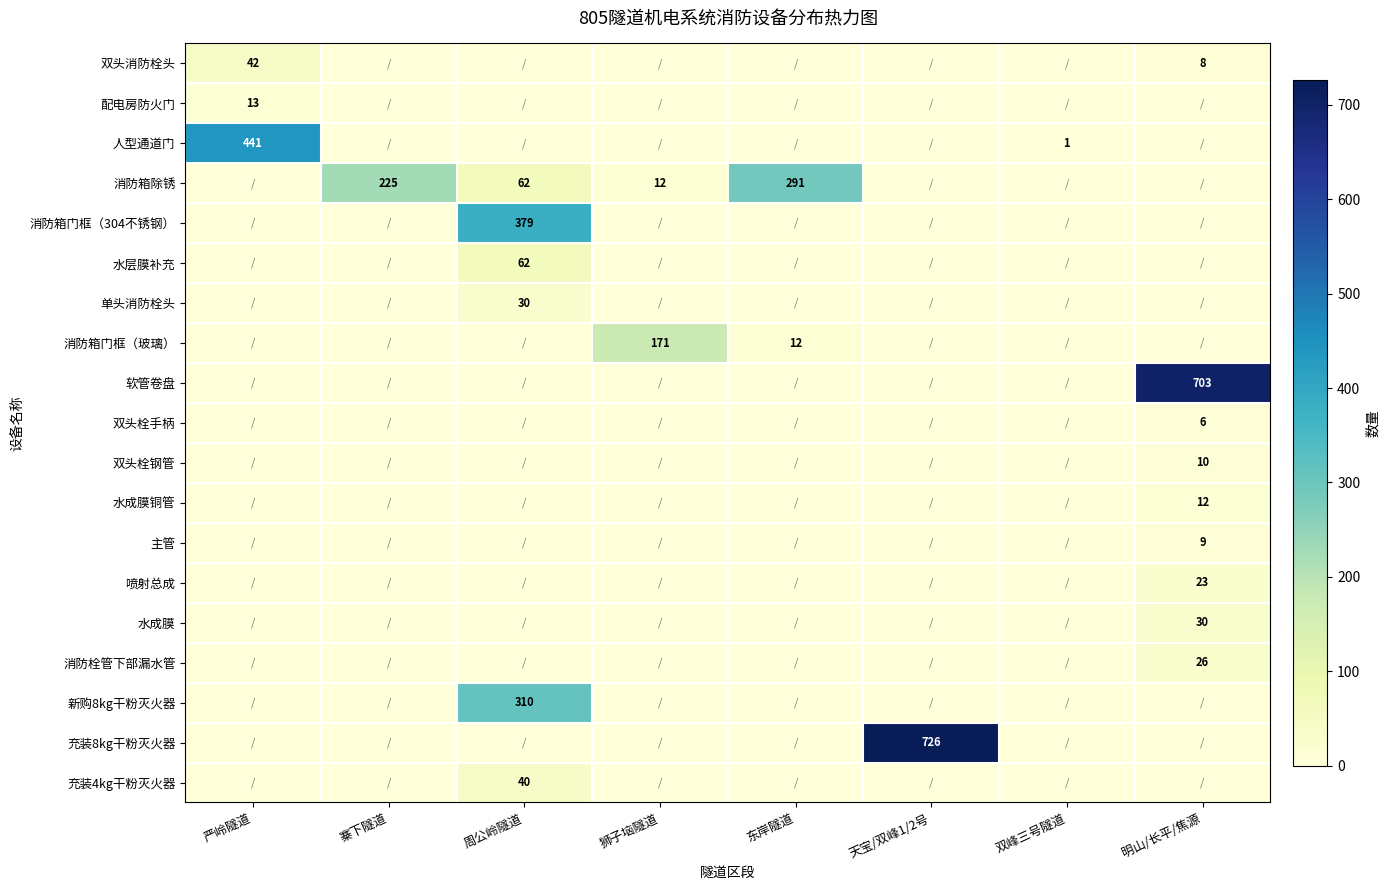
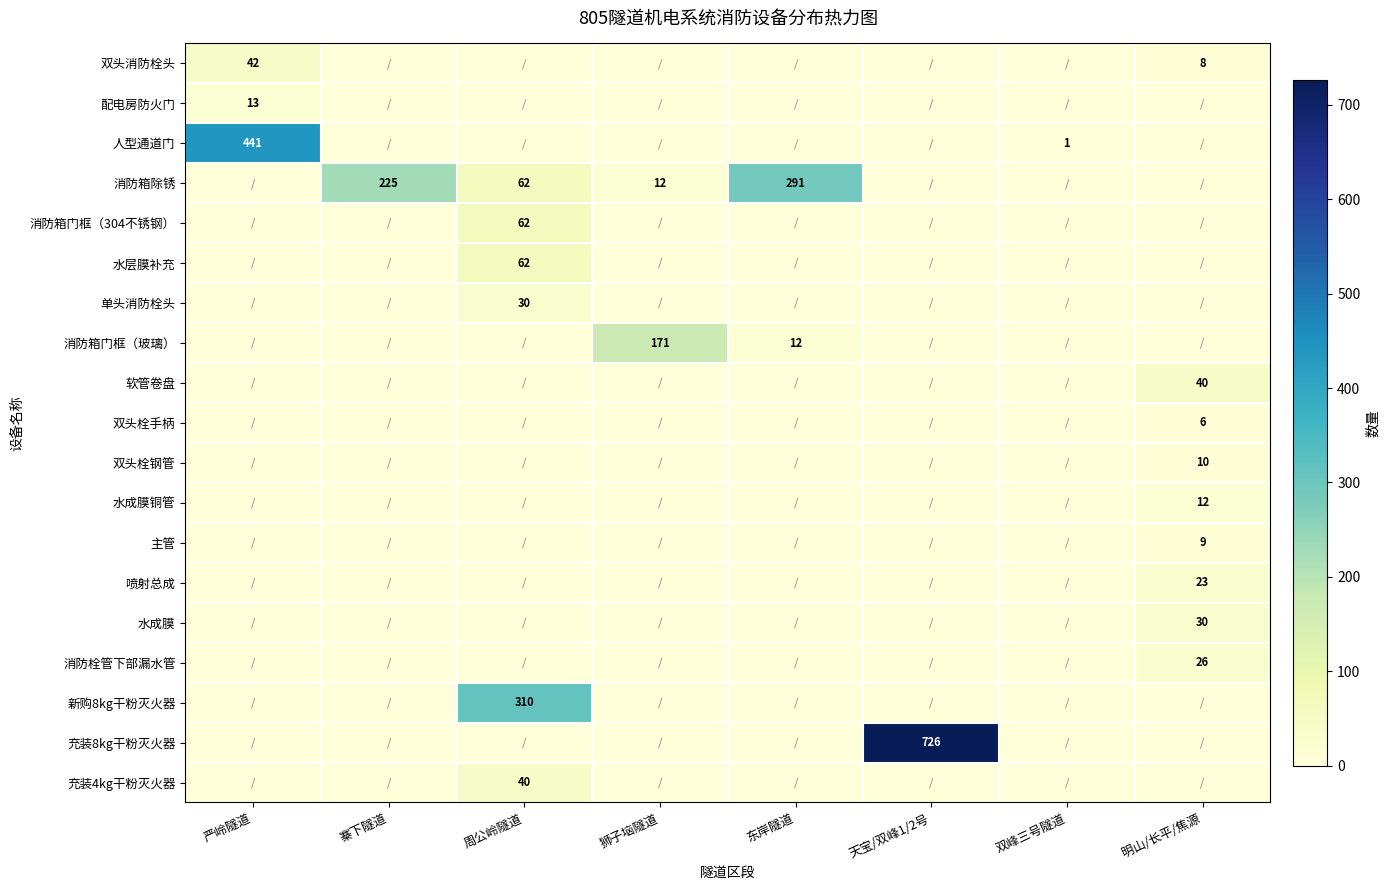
  {
    "双头消防栓头": {
      "严岭隧道": 42,
      "明山/长平/焦源": 8
    },
    "配电房防火门": {
      "严岭隧道": 13
    },
    "人型通道门": {
      "严岭隧道": 441,
      "双峰三号隧道": 1
    },
    "消防箱除锈": {
      "寨下隧道": 225,
      "周公岭隧道": 62,
      "狮子垴隧道": 12,
      "东岸隧道": 291
    },
    "消防箱门框（304不锈钢）": {
-     "周公岭隧道": 379
+     "周公岭隧道": 62
    },
    "水层膜补充": {
      "周公岭隧道": 62
    },
    "单头消防栓头": {
      "周公岭隧道": 30
    },
    "消防箱门框（玻璃）": {
      "狮子垴隧道": 171,
      "东岸隧道": 12
    },
    "软管卷盘": {
-     "明山/长平/焦源": 703
+     "明山/长平/焦源": 40
    },
    "双头栓手柄": {
      "明山/长平/焦源": 6
    },
    "双头栓钢管": {
      "明山/长平/焦源": 10
    },
    "水成膜铜管": {
      "明山/长平/焦源": 12
    },
    "主管": {
      "明山/长平/焦源": 9
    },
    "喷射总成": {
      "明山/长平/焦源": 23
    },
    "水成膜": {
      "明山/长平/焦源": 30
    },
    "消防栓管下部漏水管": {
      "明山/长平/焦源": 26
    },
    "新购8kg干粉灭火器": {
      "周公岭隧道": 310
    },
    "充装8kg干粉灭火器": {
      "天宝/双峰1/2号": 726
    },
    "充装4kg干粉灭火器": {
      "周公岭隧道": 40
    }
  }
